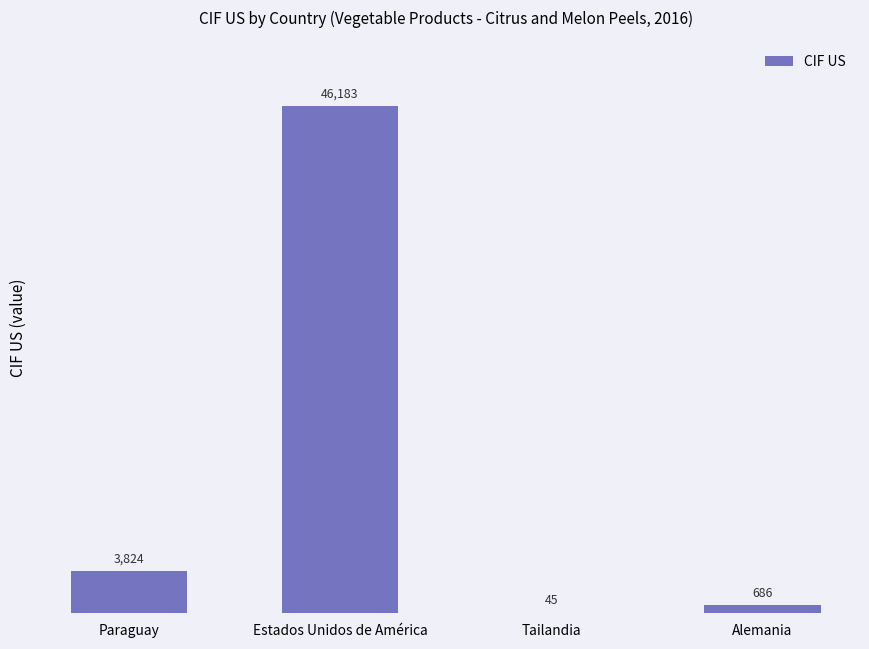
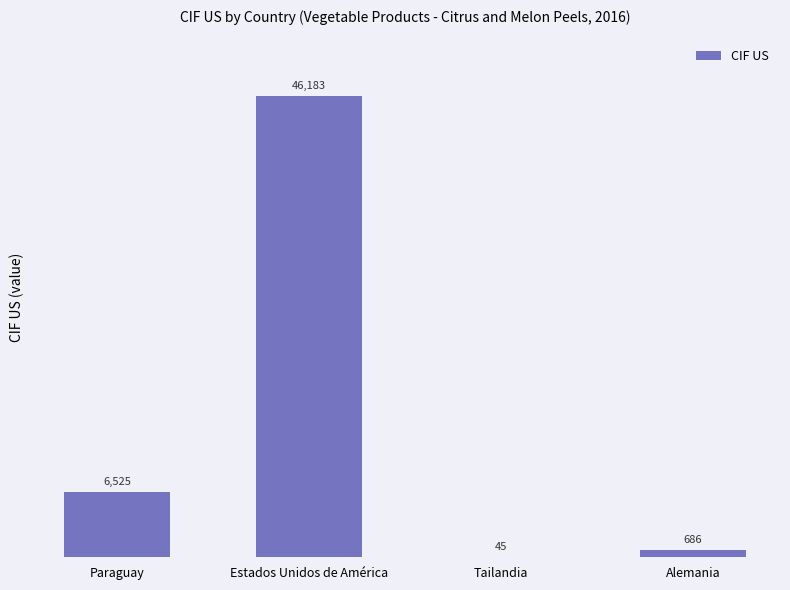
  {
-   "Paraguay": "3,824",
+   "Paraguay": "6,525",
    "Estados Unidos de América": "46,183",
    "Tailandia": "45",
    "Alemania": "686"
  }
